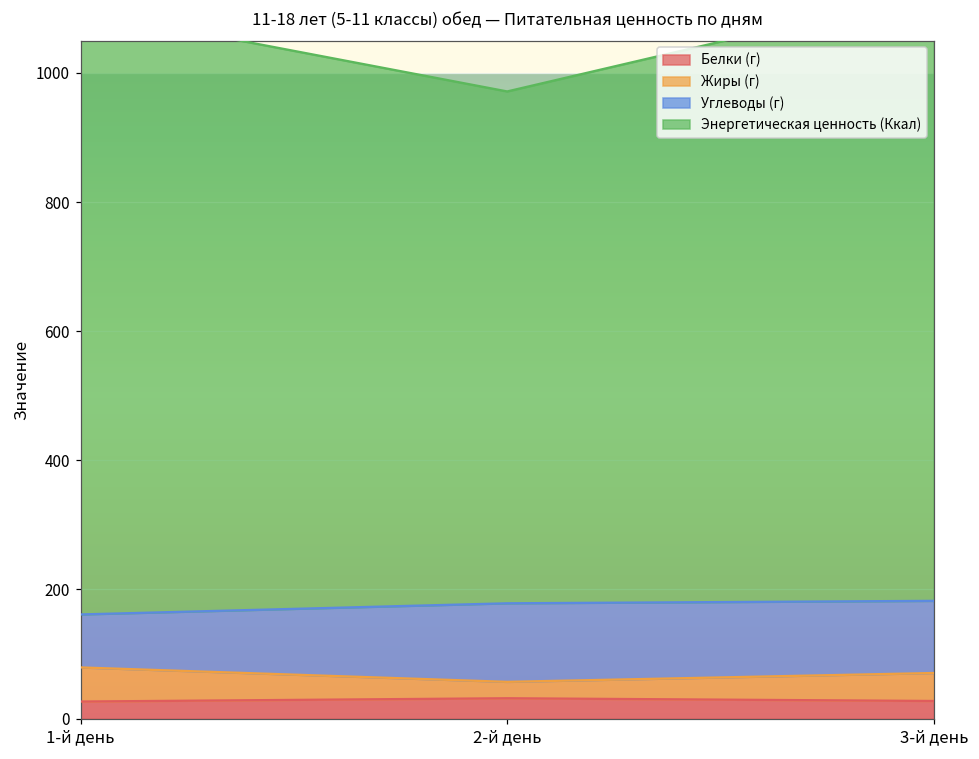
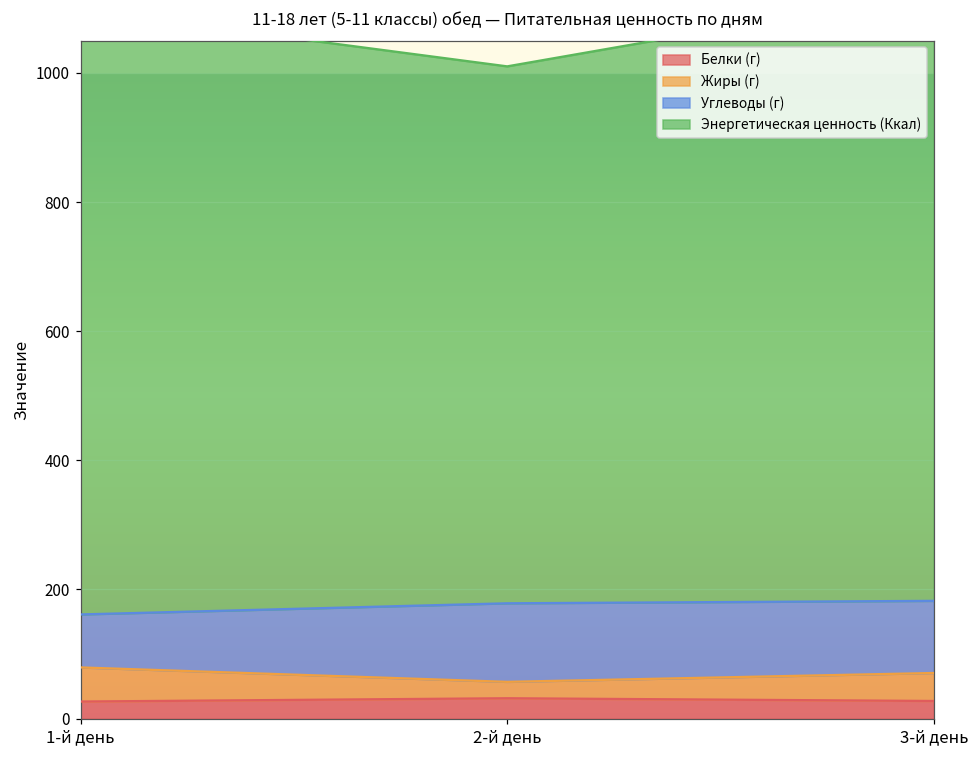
  {
    "Белки (г)": {
      "1-й день": 30,
      "2-й день": 30,
      "3-й день": 30
    },
    "Жиры (г)": {
      "1-й день": 50,
      "2-й день": 30,
      "3-й день": 40
    },
    "Углеводы (г)": {
      "1-й день": 80,
      "2-й день": 120,
      "3-й день": 110
    },
    "Энергетическая ценность (Ккал)": {
-     "2-й день": 790
+     "2-й день": 830
    }
  }
